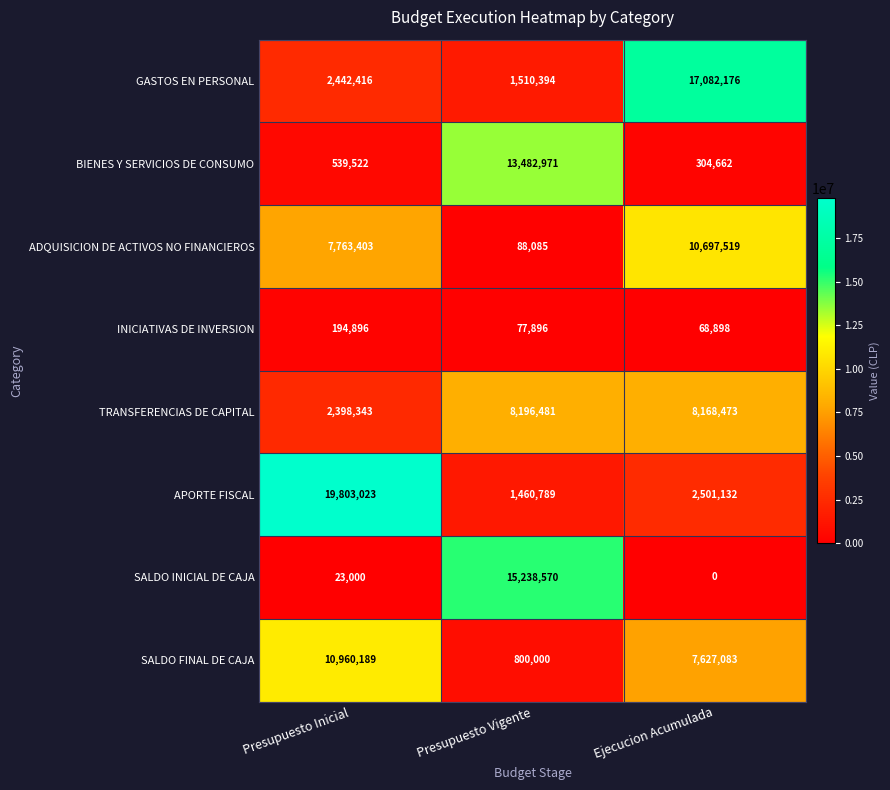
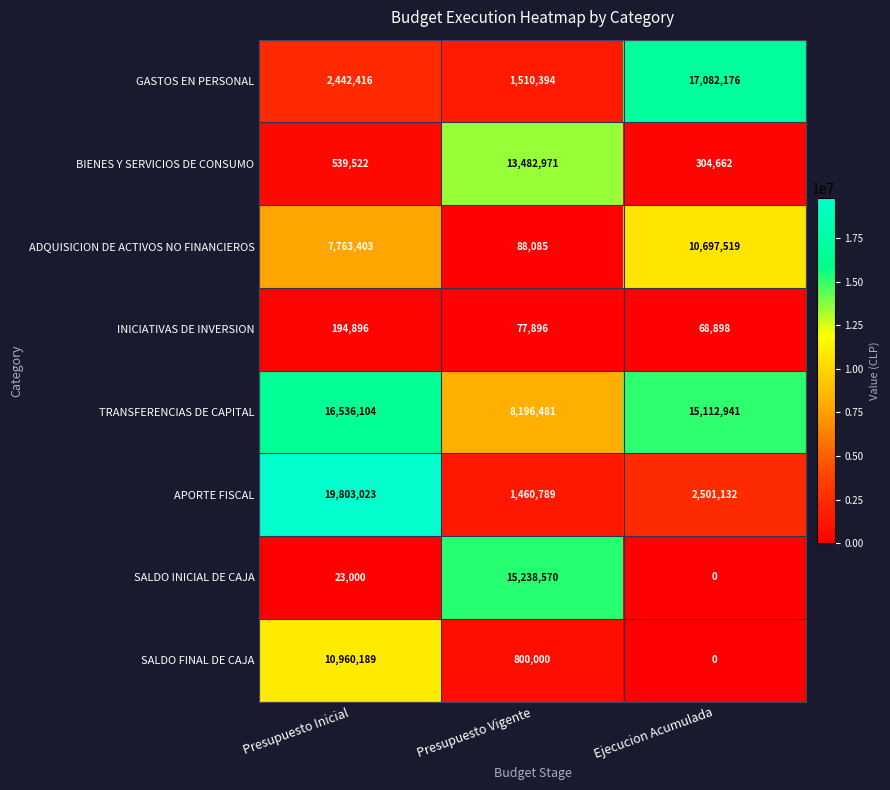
  {
    "GASTOS EN PERSONAL": {
      "Presupuesto Inicial": "2,442,416",
      "Presupuesto Vigente": "1,510,394",
      "Ejecucion Acumulada": "17,082,176"
    },
    "BIENES Y SERVICIOS DE CONSUMO": {
      "Presupuesto Inicial": "539,522",
      "Presupuesto Vigente": "13,482,971",
      "Ejecucion Acumulada": "304,662"
    },
    "ADQUISICION DE ACTIVOS NO FINANCIEROS": {
      "Presupuesto Inicial": "7,763,403",
      "Presupuesto Vigente": "88,085",
      "Ejecucion Acumulada": "10,697,519"
    },
    "INICIATIVAS DE INVERSION": {
      "Presupuesto Inicial": "194,896",
      "Presupuesto Vigente": "77,896",
      "Ejecucion Acumulada": "68,898"
    },
    "TRANSFERENCIAS DE CAPITAL": {
-     "Presupuesto Inicial": "2,398,343",
+     "Presupuesto Inicial": "16,536,104",
      "Presupuesto Vigente": "8,196,481",
-     "Ejecucion Acumulada": "8,168,473"
+     "Ejecucion Acumulada": "15,112,941"
    },
    "APORTE FISCAL": {
      "Presupuesto Inicial": "19,803,023",
      "Presupuesto Vigente": "1,460,789",
      "Ejecucion Acumulada": "2,501,132"
    },
    "SALDO INICIAL DE CAJA": {
      "Presupuesto Inicial": "23,000",
      "Presupuesto Vigente": "15,238,570",
      "Ejecucion Acumulada": "0"
    },
    "SALDO FINAL DE CAJA": {
      "Presupuesto Inicial": "10,960,189",
      "Presupuesto Vigente": "800,000",
-     "Ejecucion Acumulada": "7,627,083"
+     "Ejecucion Acumulada": "0"
    }
  }
